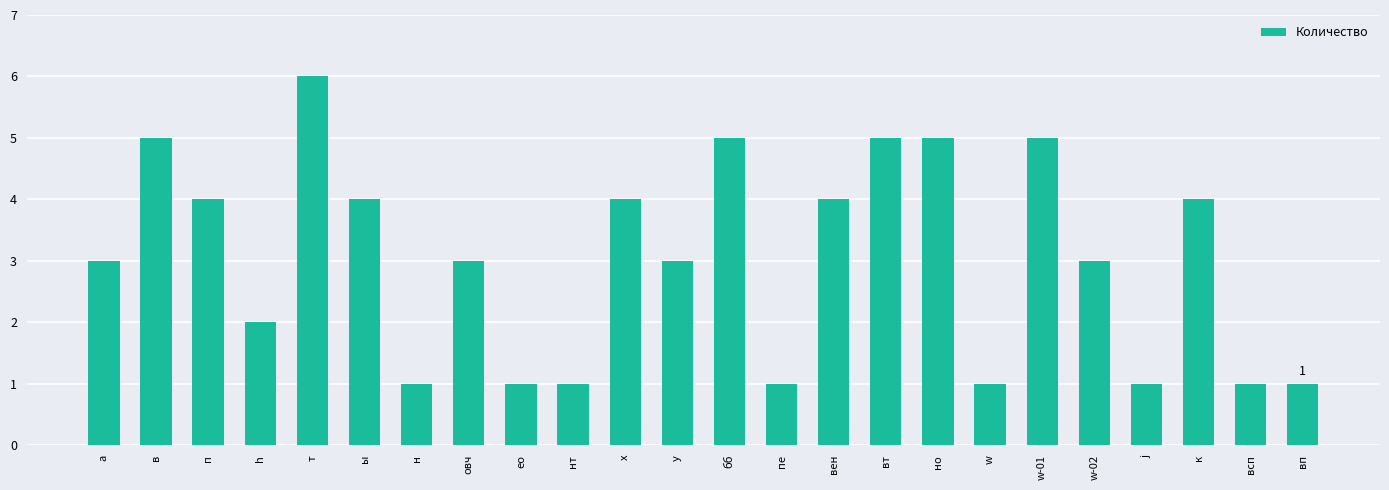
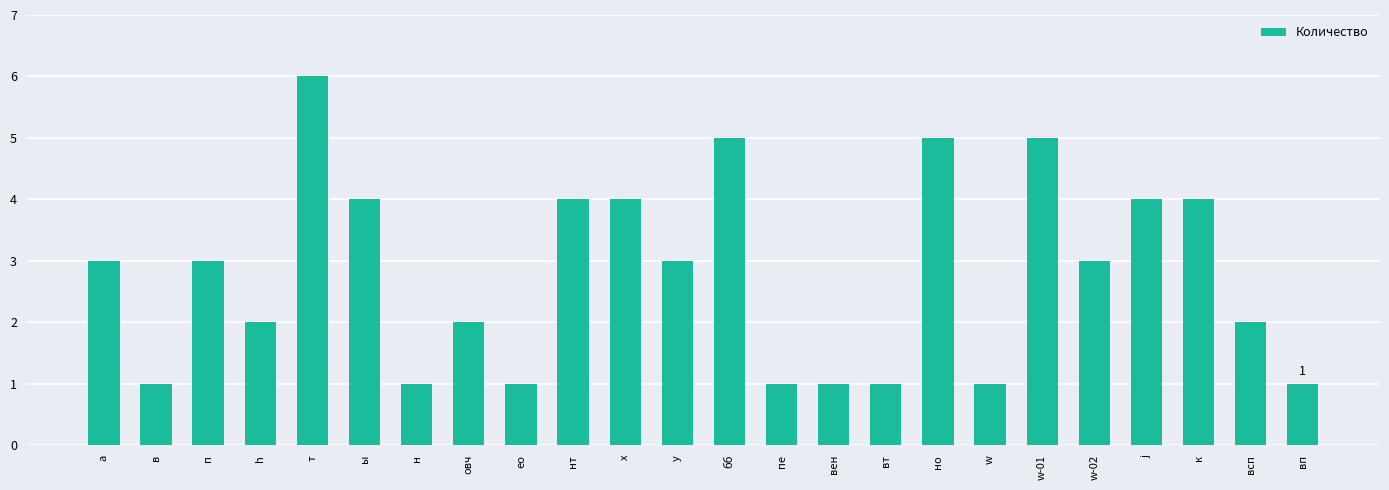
  {
    "а": 3,
-   "в": 5,
-   "п": 4,
+   "в": 1,
+   "п": 3,
    "h": 2,
    "т": 6,
    "ы": 4,
    "н": 1,
-   "овч": 3,
+   "овч": 2,
    "ео": 1,
-   "нт": 1,
+   "нт": 4,
    "x": 4,
    "y": 3,
    "бб": 5,
    "пе": 1,
-   "вен": 4,
-   "вт": 5,
+   "вен": 1,
+   "вт": 1,
    "но": 5,
    "w": 1,
    "w-01": 5,
    "w-02": 3,
-   "j": 1,
+   "j": 4,
    "к": 4,
-   "всп": 1
+   "всп": 2
  }
